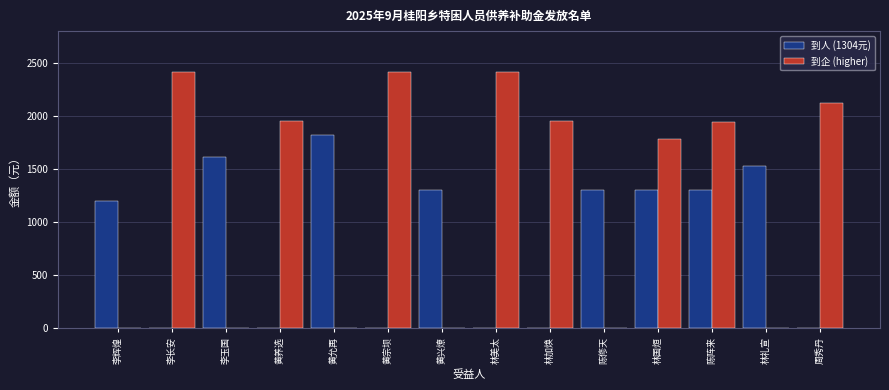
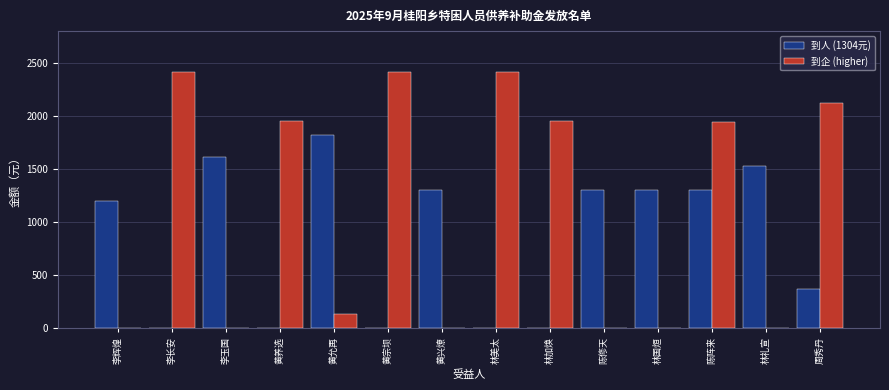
  {
    "到人 (1304元)": {
      "李辉煌": 1200,
      "李长安": 0,
      "李玉国": 1610,
      "黄养选": 0,
      "黄允再": 1820,
      "黄宗坝": 0,
      "黄兴燎": 1300,
      "林美太": 0,
      "林加焕": 0,
      "陈修天": 1300,
      "林国烜": 1300,
      "陈阵来": 1300,
      "林礼宣": 1530,
-     "周秀丹": 0
+     "周秀丹": 360
    },
    "到企 (higher)": {
      "李辉煌": 0,
      "李长安": 2420,
      "李玉国": 0,
      "黄养选": 1960,
-     "黄允再": 0,
+     "黄允再": 130,
      "黄宗坝": 2420,
      "黄兴燎": 0,
      "林美太": 2420,
      "林加焕": 1960,
      "陈修天": 0,
-     "林国烜": 1780,
+     "林国烜": 0,
      "陈阵来": 1940,
      "林礼宣": 0,
      "周秀丹": 2120
    }
  }
